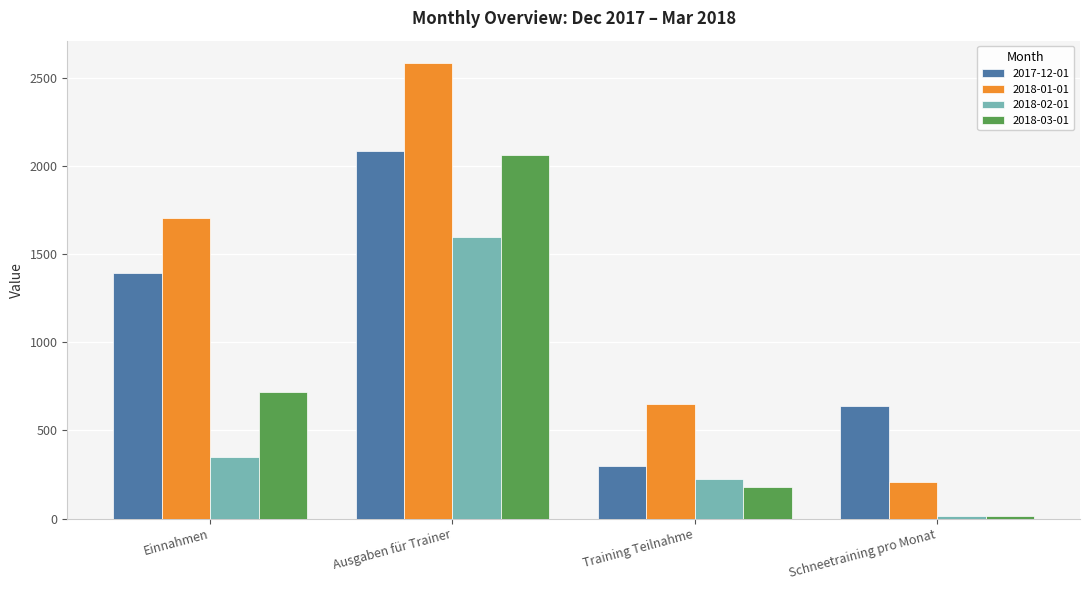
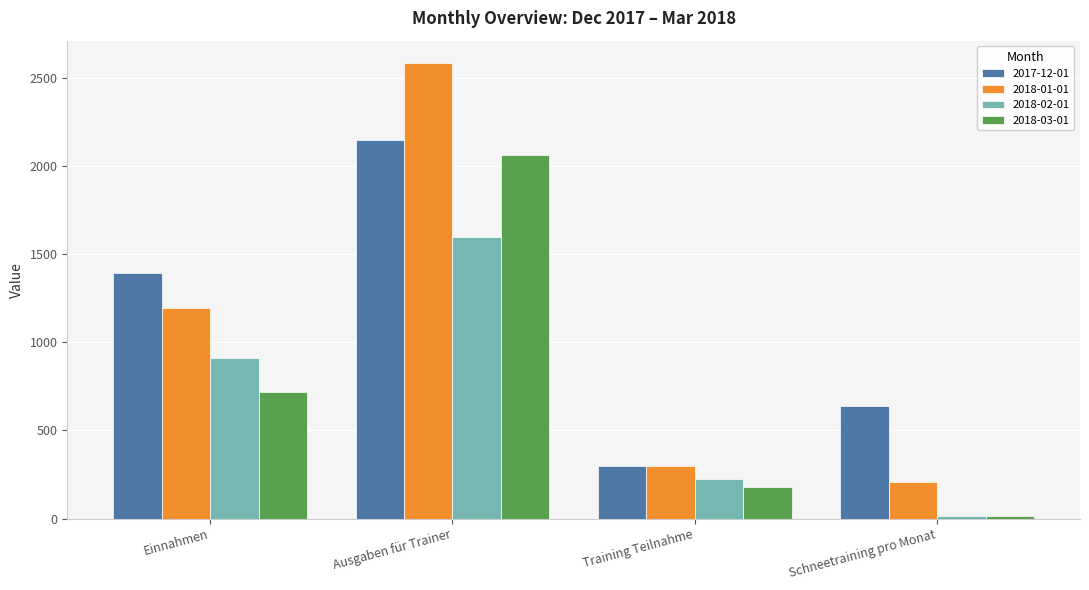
  {
    "2017-12-01": {
      "Einnahmen": 1390,
-     "Ausgaben für Trainer": 2090,
+     "Ausgaben für Trainer": 2150,
      "Training Teilnahme": 300,
      "Schneetraining pro Monat": 640
    },
    "2018-01-01": {
-     "Einnahmen": 1710,
+     "Einnahmen": 1190,
      "Ausgaben für Trainer": 2580,
-     "Training Teilnahme": 650,
+     "Training Teilnahme": 300,
      "Schneetraining pro Monat": 210
    },
    "2018-02-01": {
-     "Einnahmen": 350,
+     "Einnahmen": 910,
      "Ausgaben für Trainer": 1600,
      "Training Teilnahme": 230,
      "Schneetraining pro Monat": 20
    },
    "2018-03-01": {
      "Einnahmen": 720,
      "Ausgaben für Trainer": 2060,
      "Training Teilnahme": 180
    }
  }
